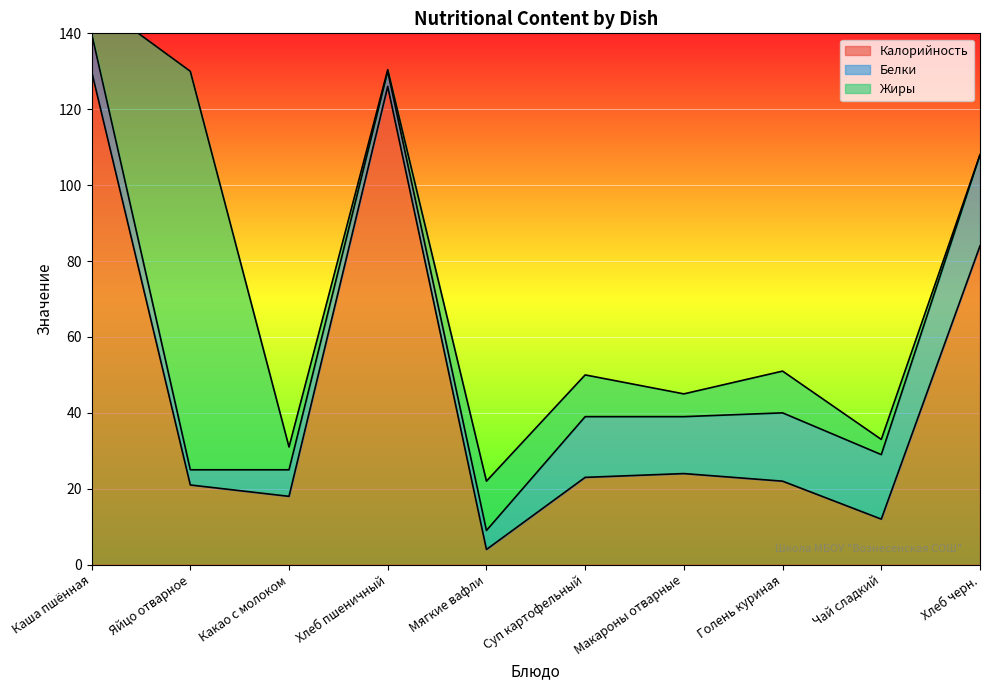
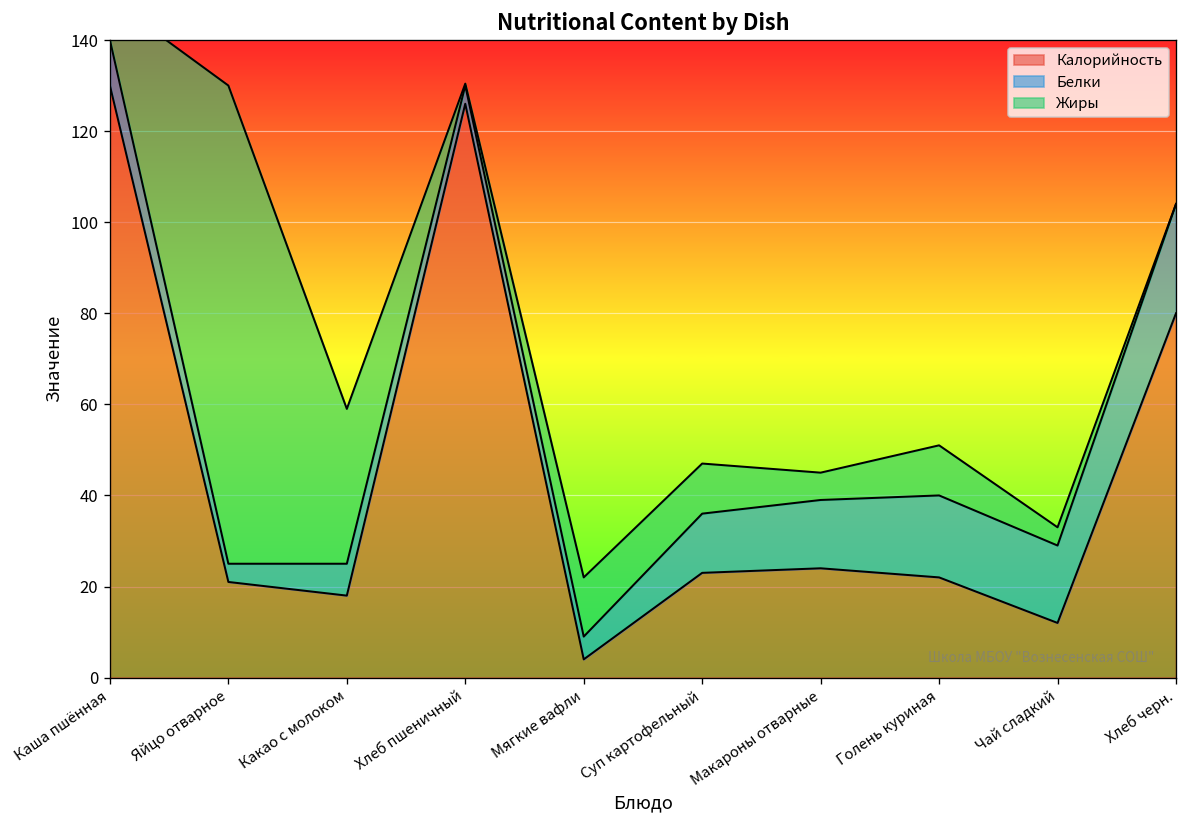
  {
    "Калорийность": {
      "Каша пшённая": 130,
      "Яйцо отварное": 21,
      "Какао с молоком": 18,
      "Хлеб пшеничный": 126,
      "Мягкие вафли": 4,
      "Суп картофельный": 23,
      "Макароны отварные": 24,
      "Голень куриная": 22,
      "Чай сладкий": 12,
-     "Хлеб черн.": 84
+     "Хлеб черн.": 80
    },
    "Белки": {
      "Каша пшённая": 10,
      "Яйцо отварное": 4,
      "Какао с молоком": 7,
      "Мягкие вафли": 5,
-     "Суп картофельный": 16,
+     "Суп картофельный": 13,
      "Макароны отварные": 15,
      "Голень куриная": 18,
      "Чай сладкий": 17
    },
    "Жиры": {
      "Яйцо отварное": 105,
-     "Какао с молоком": 6,
+     "Какао с молоком": 34,
      "Мягкие вафли": 13,
      "Суп картофельный": 11,
      "Макароны отварные": 6,
      "Голень куриная": 11,
      "Чай сладкий": 4
    }
  }
